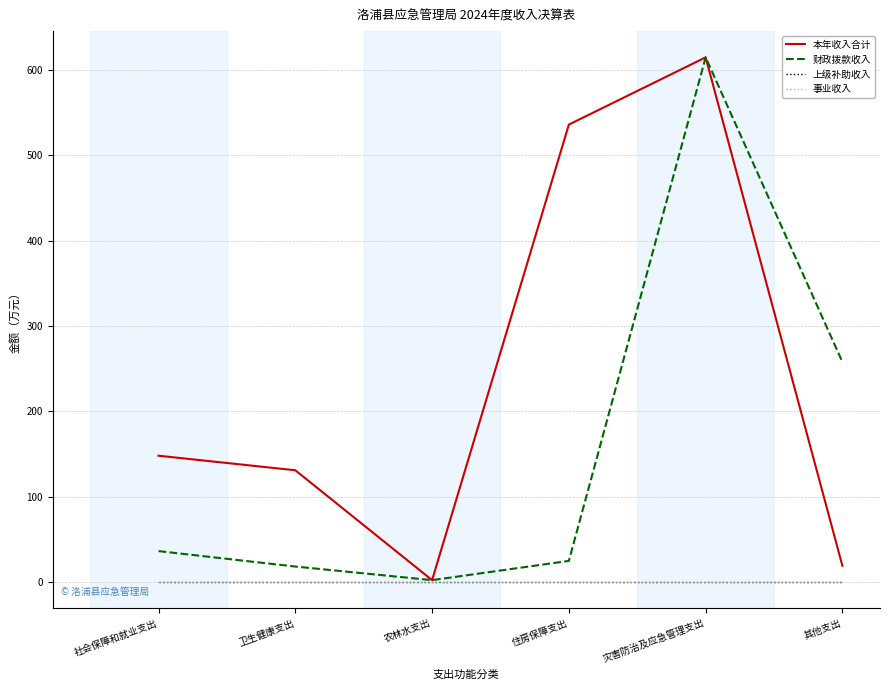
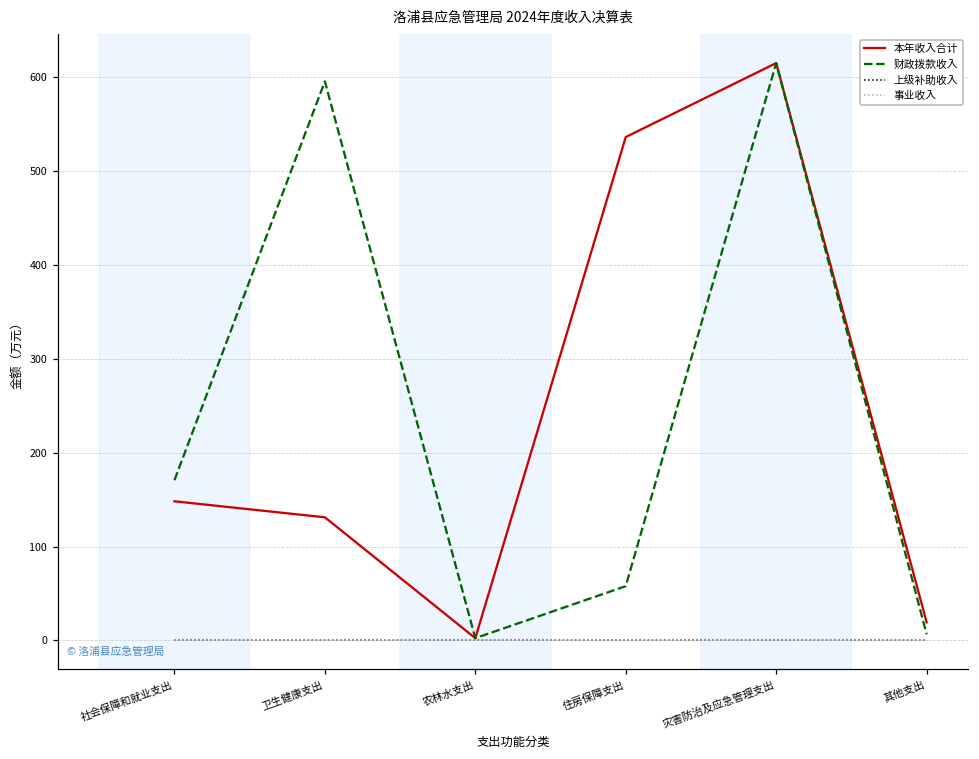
  {
    "本年收入合计": {
      "社会保障和就业支出": 150,
      "卫生健康支出": 130,
      "住房保障支出": 540,
      "其他支出": 20
    },
    "财政拨款收入": {
-     "社会保障和就业支出": 40,
-     "卫生健康支出": 20,
-     "住房保障支出": 30,
-     "其他支出": 260
+     "社会保障和就业支出": 170,
+     "卫生健康支出": 600,
+     "住房保障支出": 60,
+     "其他支出": 10
    },
    "事业收入": {
      "社会保障和就业支出": 0,
      "卫生健康支出": 0,
      "住房保障支出": 0,
      "灾害防治及应急管理支出": 0,
      "其他支出": 0
    }
  }
